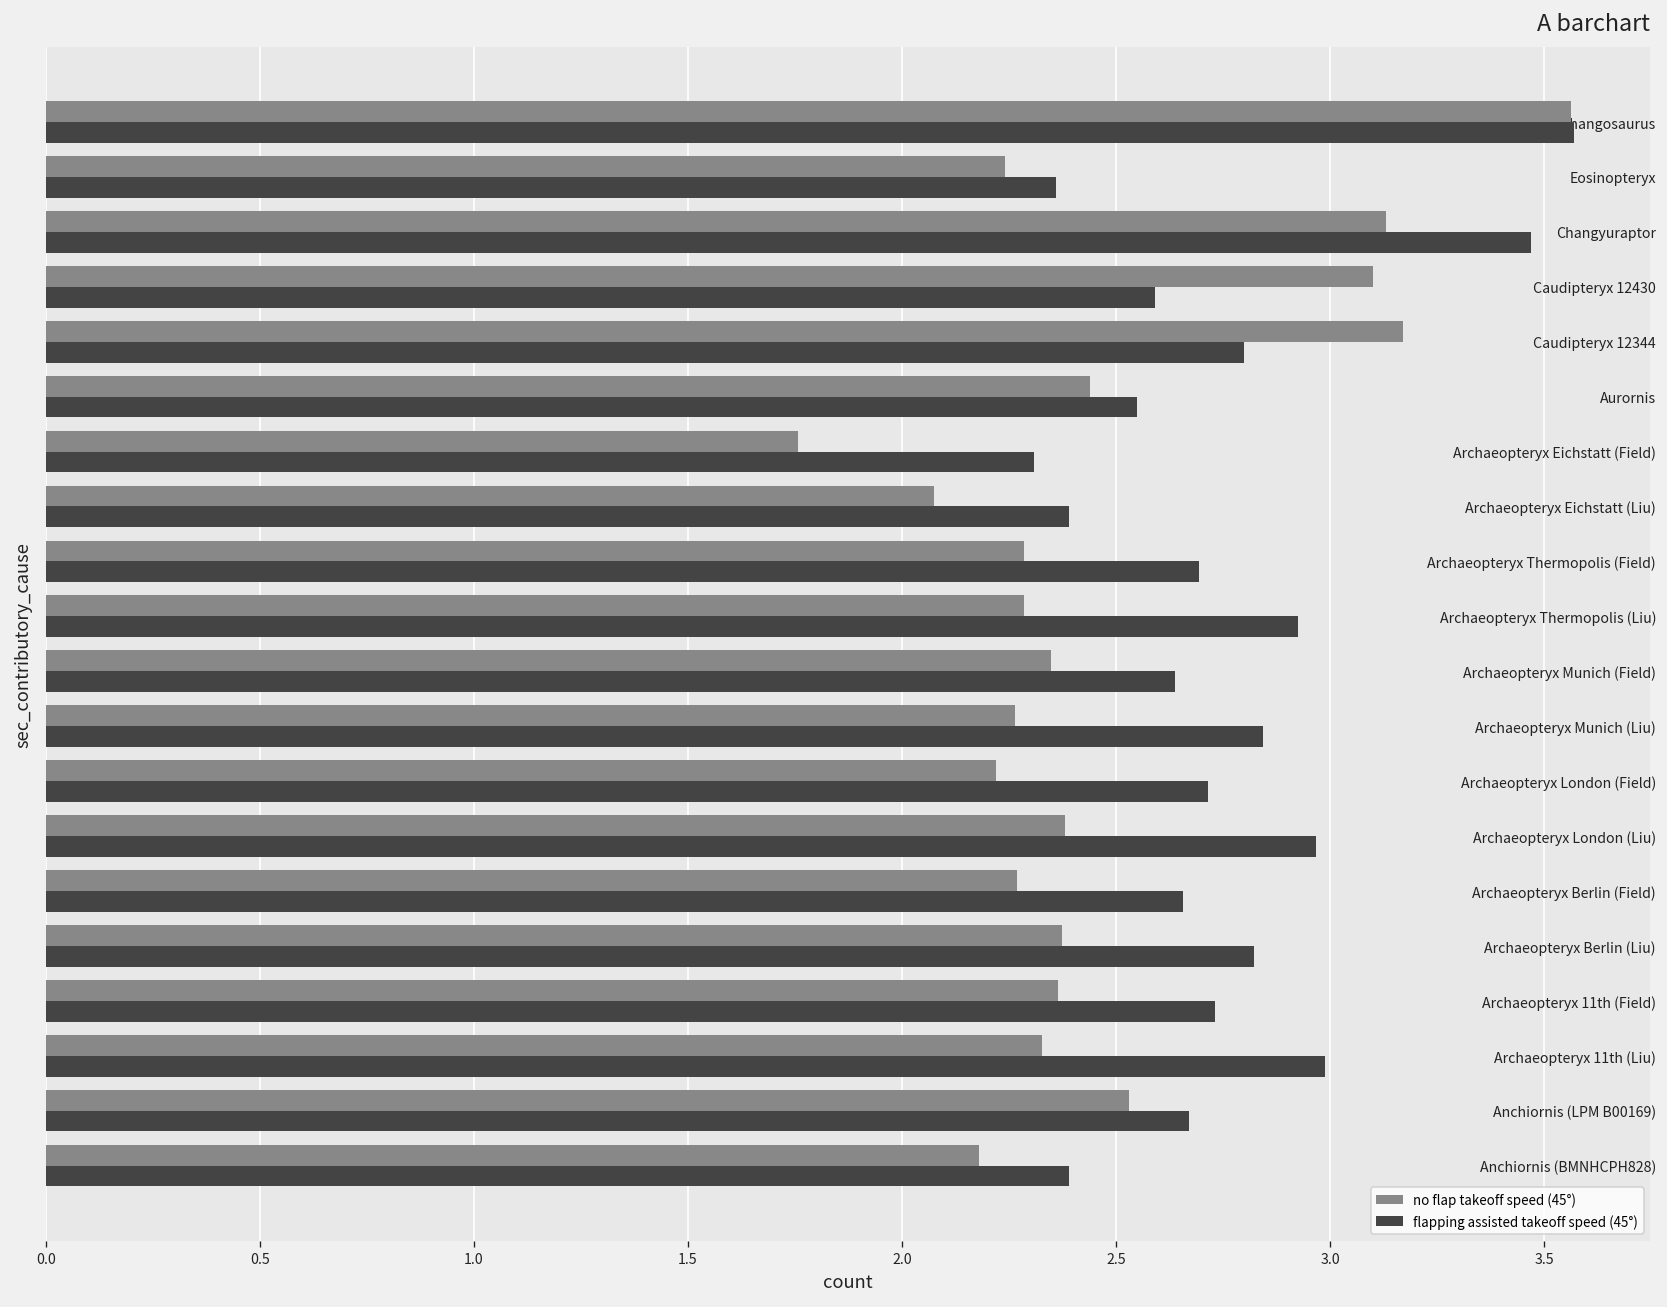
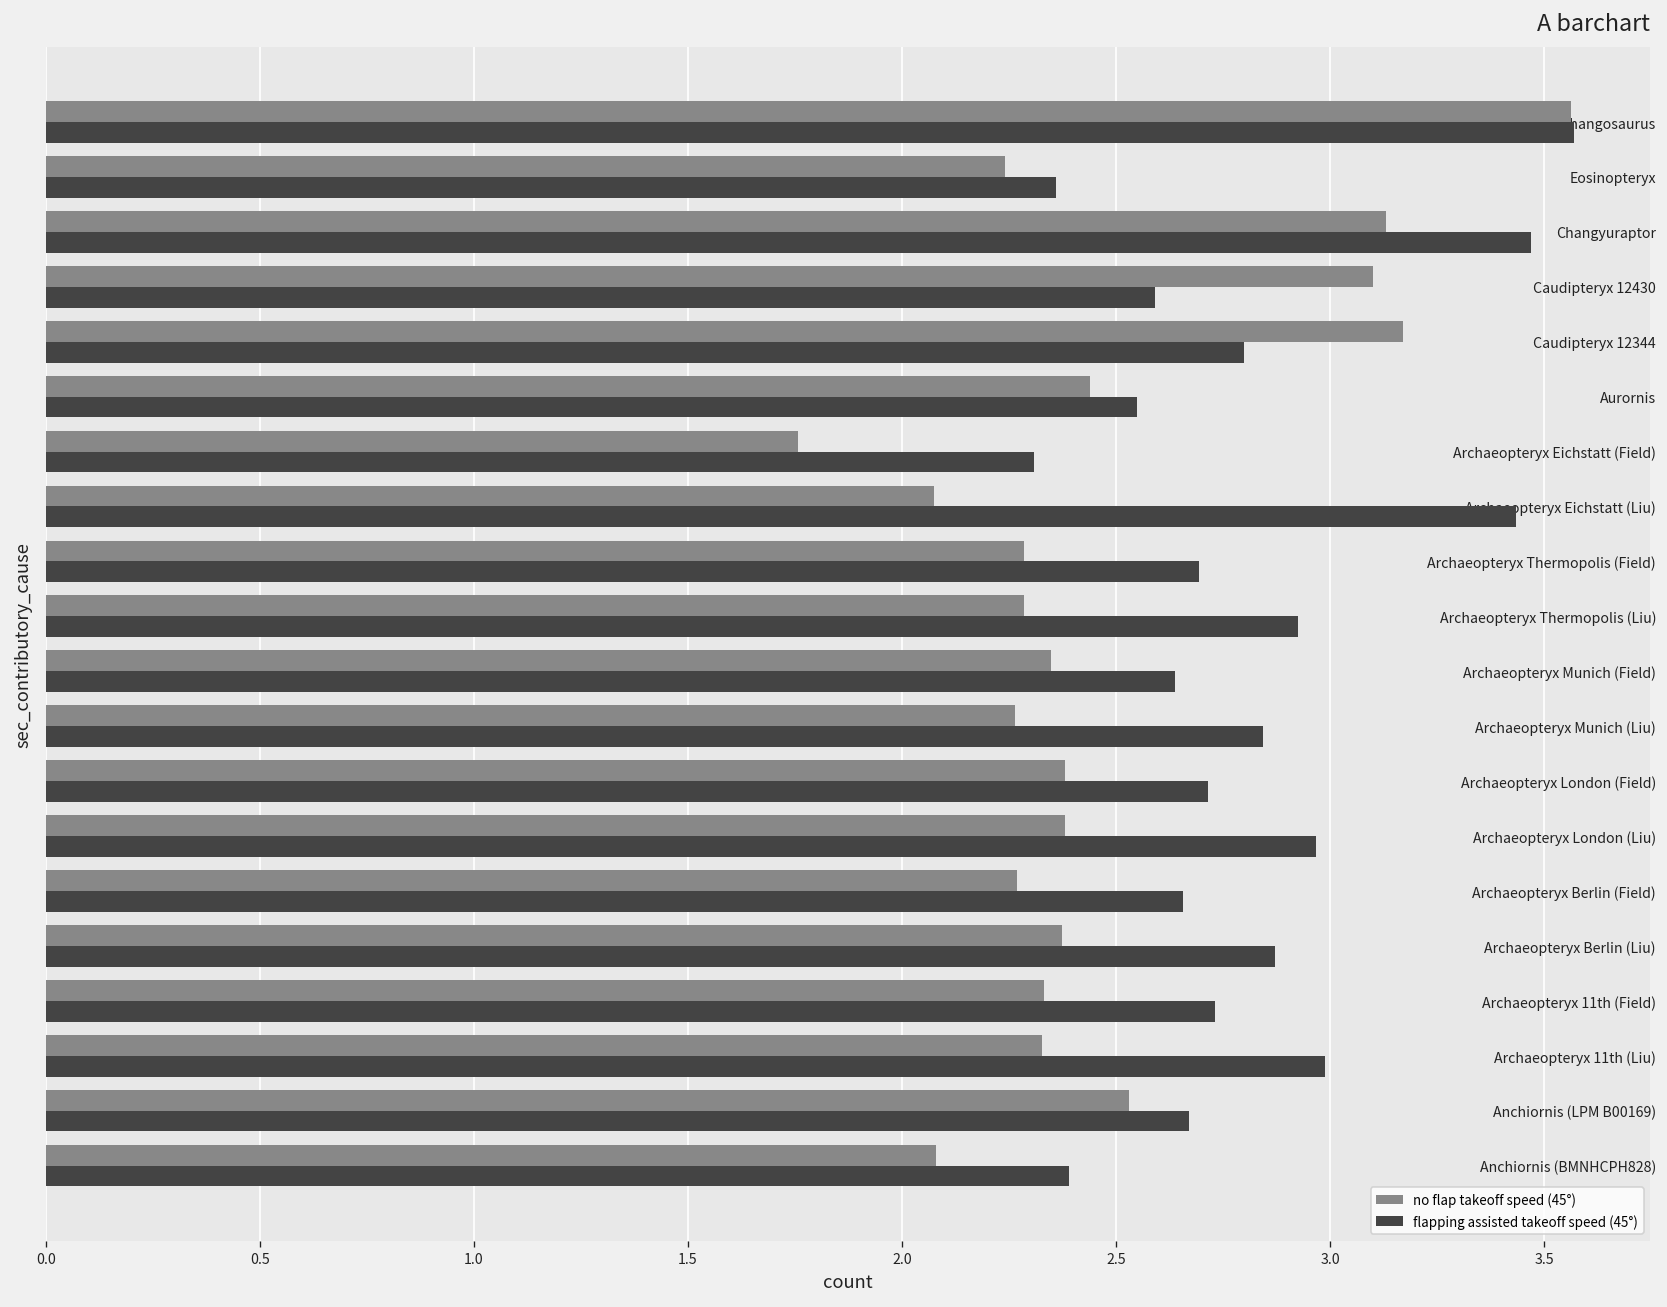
  {
    "no flap takeoff speed (45°)": {
      "Jianchangosaurus": 3.56,
      "Eosinopteryx": 2.24,
      "Changyuraptor": 3.13,
      "Caudipteryx 12430": 3.10,
      "Caudipteryx 12344": 3.17,
      "Aurornis": 2.44,
      "Archaeopteryx Eichstatt (Field)": 1.76,
      "Archaeopteryx Eichstatt (Liu)": 2.07,
      "Archaeopteryx Thermopolis (Field)": 2.29,
      "Archaeopteryx Thermopolis (Liu)": 2.29,
      "Archaeopteryx Munich (Field)": 2.35,
      "Archaeopteryx Munich (Liu)": 2.26,
-     "Archaeopteryx London (Field)": 2.22,
+     "Archaeopteryx London (Field)": 2.38,
      "Archaeopteryx London (Liu)": 2.38,
      "Archaeopteryx Berlin (Field)": 2.27,
      "Archaeopteryx Berlin (Liu)": 2.37,
-     "Archaeopteryx 11th (Field)": 2.37,
+     "Archaeopteryx 11th (Field)": 2.33,
      "Archaeopteryx 11th (Liu)": 2.33,
      "Anchiornis (LPM B00169)": 2.53,
-     "Anchiornis (BMNHCPH828)": 2.18
+     "Anchiornis (BMNHCPH828)": 2.08
    },
    "flapping assisted takeoff speed (45°)": {
      "Jianchangosaurus": 3.57,
      "Eosinopteryx": 2.36,
      "Changyuraptor": 3.47,
      "Caudipteryx 12430": 2.59,
      "Caudipteryx 12344": 2.80,
      "Aurornis": 2.55,
      "Archaeopteryx Eichstatt (Field)": 2.31,
-     "Archaeopteryx Eichstatt (Liu)": 2.39,
+     "Archaeopteryx Eichstatt (Liu)": 3.43,
      "Archaeopteryx Thermopolis (Field)": 2.69,
      "Archaeopteryx Thermopolis (Liu)": 2.93,
      "Archaeopteryx Munich (Field)": 2.64,
      "Archaeopteryx Munich (Liu)": 2.84,
      "Archaeopteryx London (Field)": 2.71,
      "Archaeopteryx London (Liu)": 2.97,
      "Archaeopteryx Berlin (Field)": 2.66,
-     "Archaeopteryx Berlin (Liu)": 2.82,
+     "Archaeopteryx Berlin (Liu)": 2.87,
      "Archaeopteryx 11th (Field)": 2.73,
      "Archaeopteryx 11th (Liu)": 2.99,
      "Anchiornis (LPM B00169)": 2.67,
      "Anchiornis (BMNHCPH828)": 2.39
    }
  }
